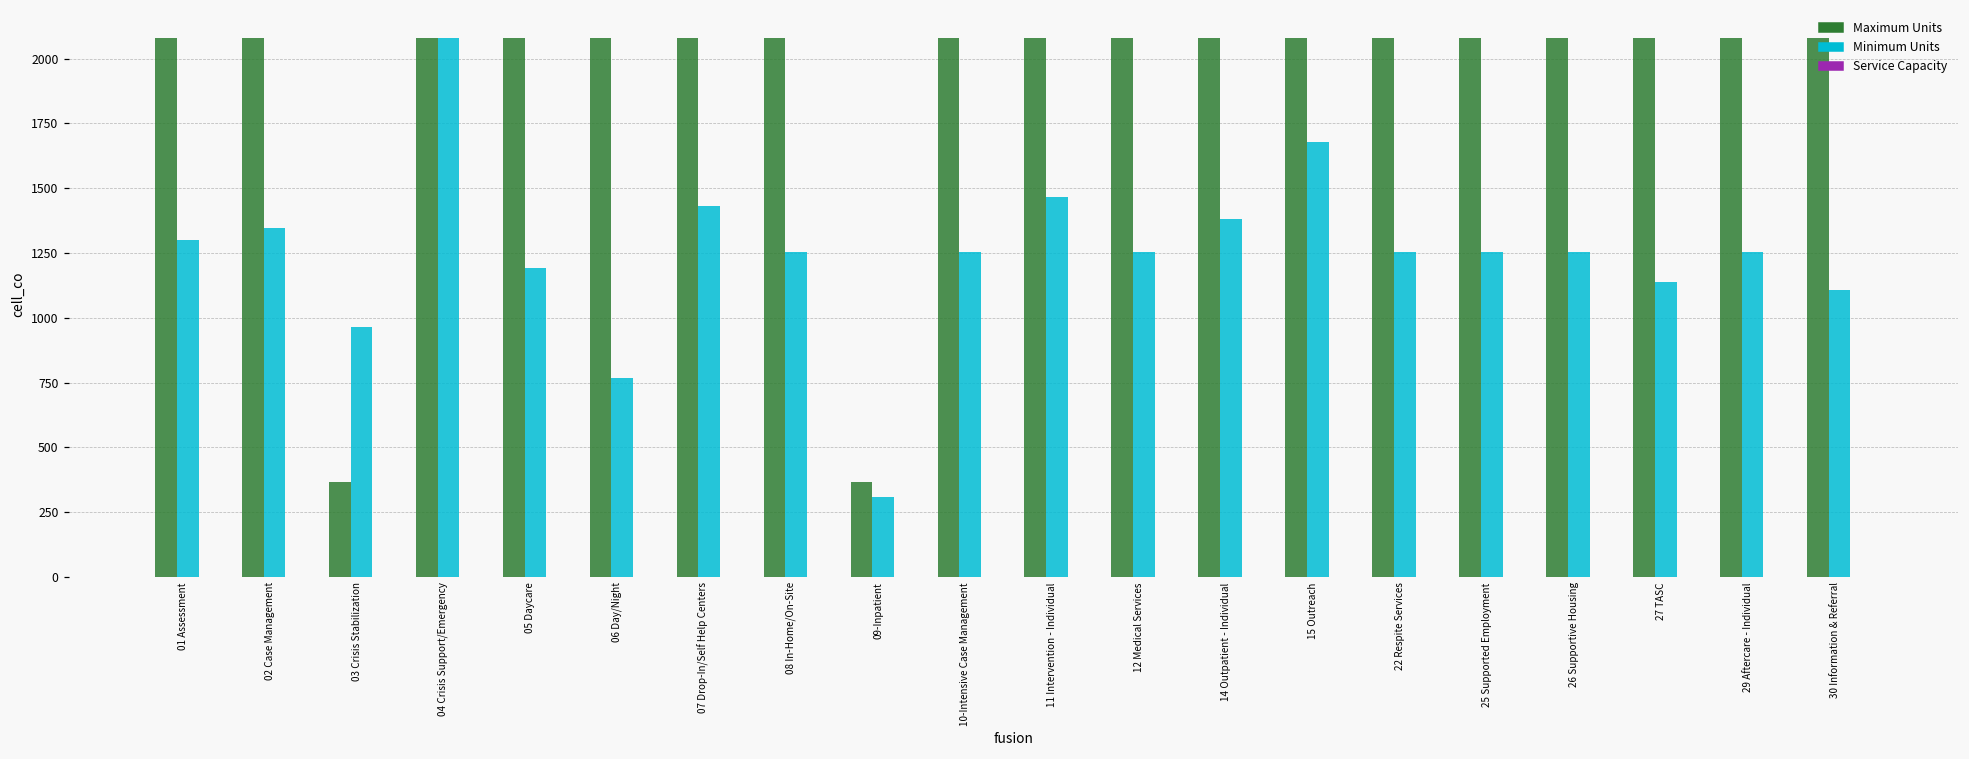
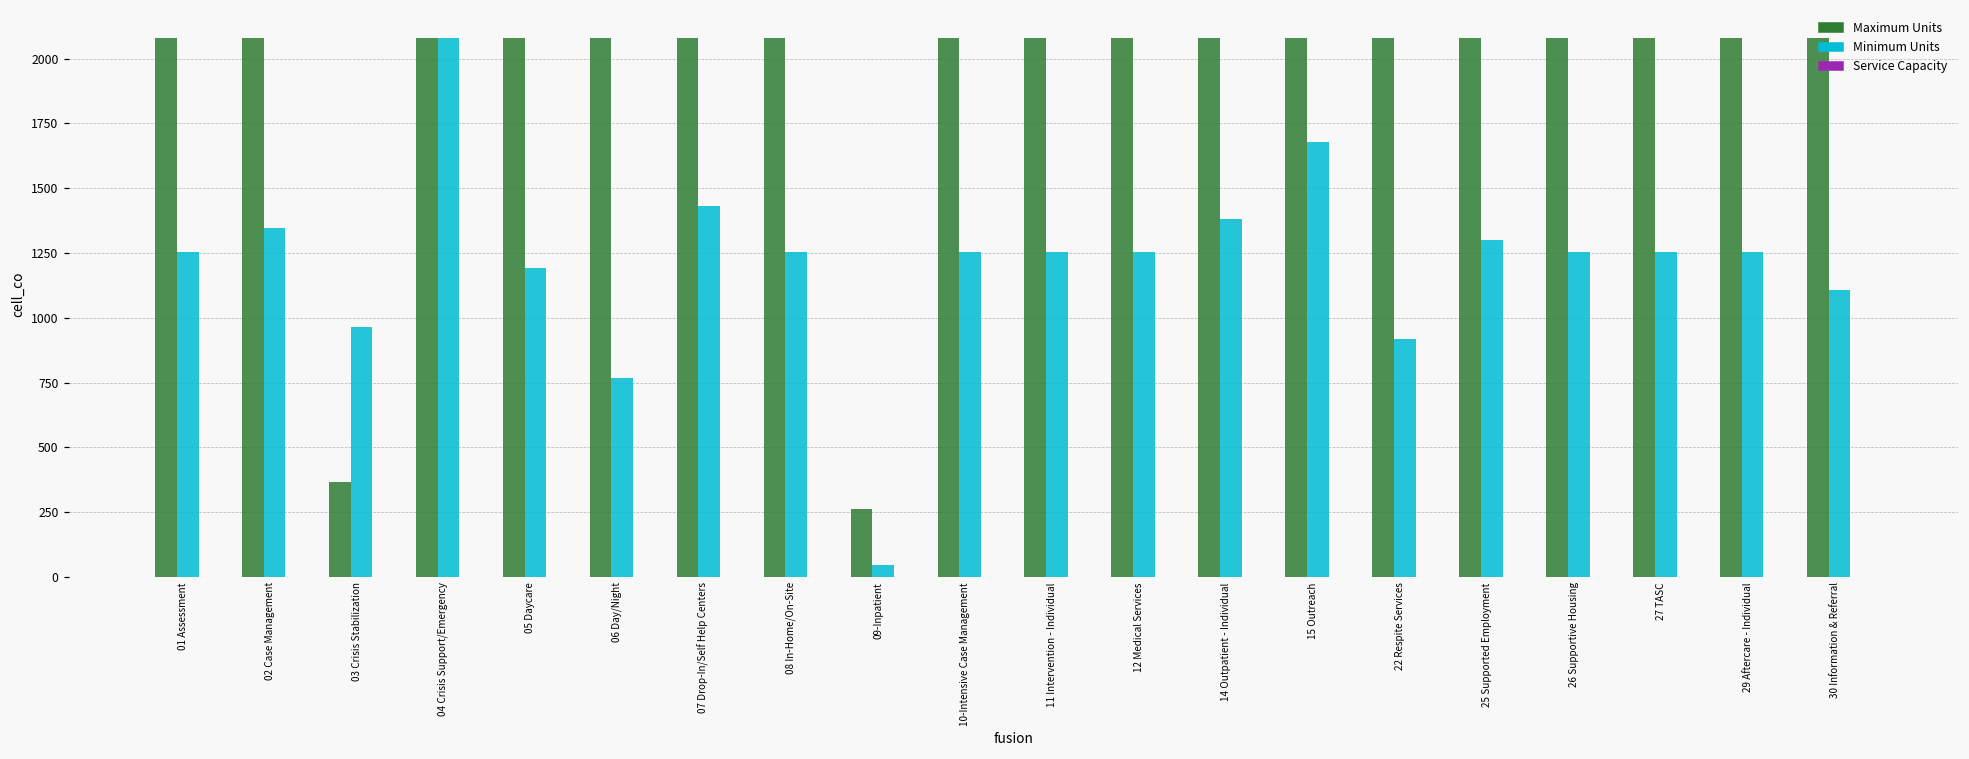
  {
    "Maximum Units": {
      "01 Assessment": 2080,
      "02 Case Management": 2080,
      "03 Crisis Stabilization": 370,
      "04 Crisis Support/Emergency": 2080,
      "05 Daycare": 2080,
      "06 Day/Night": 2080,
      "07 Drop-In/Self Help Centers": 2080,
      "08 In-Home/On-Site": 2080,
-     "09-Inpatient": 370,
+     "09-Inpatient": 260,
      "10-Intensive Case Management": 2080,
      "11 Intervention - Individual": 2080,
      "12 Medical Services": 2080,
      "14 Outpatient - Individual": 2080,
      "15 Outreach": 2080,
      "22 Respite Services": 2080,
      "25 Supported Employment": 2080,
      "26 Supportive Housing": 2080,
      "27 TASC": 2080,
      "29 Aftercare - Individual": 2080,
      "30 Information & Referral": 2080
    },
    "Minimum Units": {
-     "01 Assessment": 1300,
+     "01 Assessment": 1250,
      "02 Case Management": 1350,
      "03 Crisis Stabilization": 960,
      "04 Crisis Support/Emergency": 2080,
      "05 Daycare": 1190,
      "06 Day/Night": 770,
      "07 Drop-In/Self Help Centers": 1430,
      "08 In-Home/On-Site": 1250,
-     "09-Inpatient": 310,
+     "09-Inpatient": 50,
      "10-Intensive Case Management": 1250,
-     "11 Intervention - Individual": 1470,
+     "11 Intervention - Individual": 1250,
      "12 Medical Services": 1250,
      "14 Outpatient - Individual": 1380,
      "15 Outreach": 1680,
-     "22 Respite Services": 1250,
-     "25 Supported Employment": 1250,
+     "22 Respite Services": 920,
+     "25 Supported Employment": 1300,
      "26 Supportive Housing": 1250,
-     "27 TASC": 1140,
+     "27 TASC": 1250,
      "29 Aftercare - Individual": 1250,
      "30 Information & Referral": 1110
    },
    "Service Capacity": {
      "01 Assessment": 0,
      "02 Case Management": 0,
      "03 Crisis Stabilization": 0,
      "04 Crisis Support/Emergency": 0,
      "05 Daycare": 0,
      "06 Day/Night": 0,
      "07 Drop-In/Self Help Centers": 0,
      "08 In-Home/On-Site": 0,
      "09-Inpatient": 0,
      "10-Intensive Case Management": 0,
      "11 Intervention - Individual": 0,
      "12 Medical Services": 0,
      "14 Outpatient - Individual": 0,
      "15 Outreach": 0,
      "22 Respite Services": 0,
      "25 Supported Employment": 0,
      "26 Supportive Housing": 0,
      "27 TASC": 0,
      "29 Aftercare - Individual": 0,
      "30 Information & Referral": 0
    }
  }
